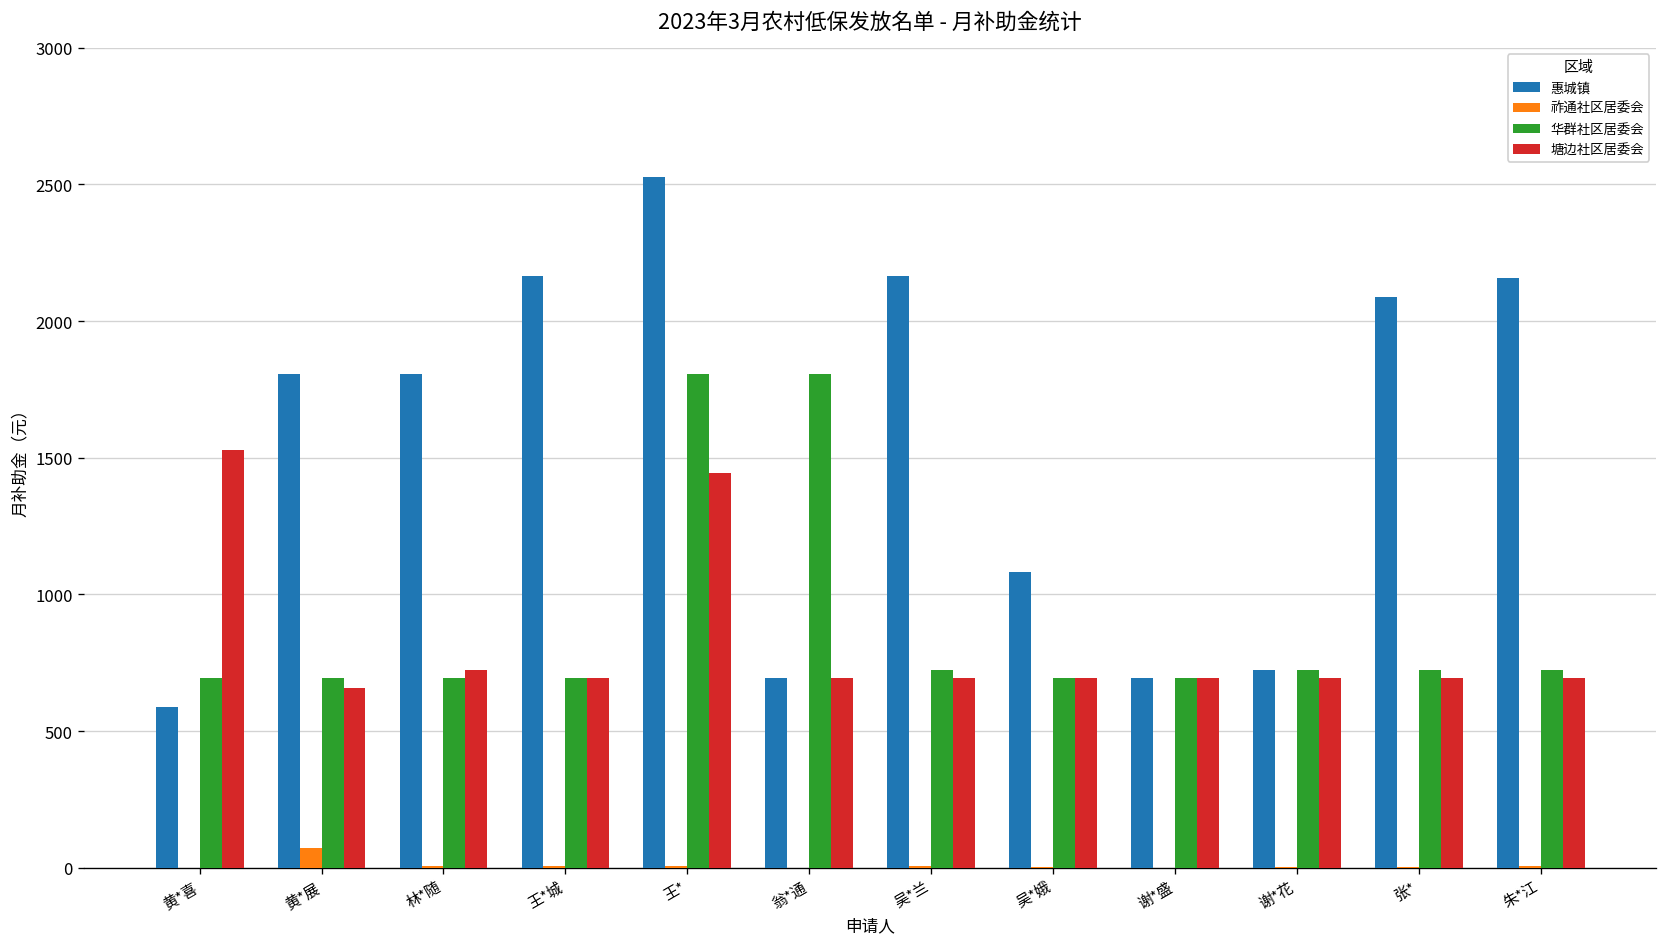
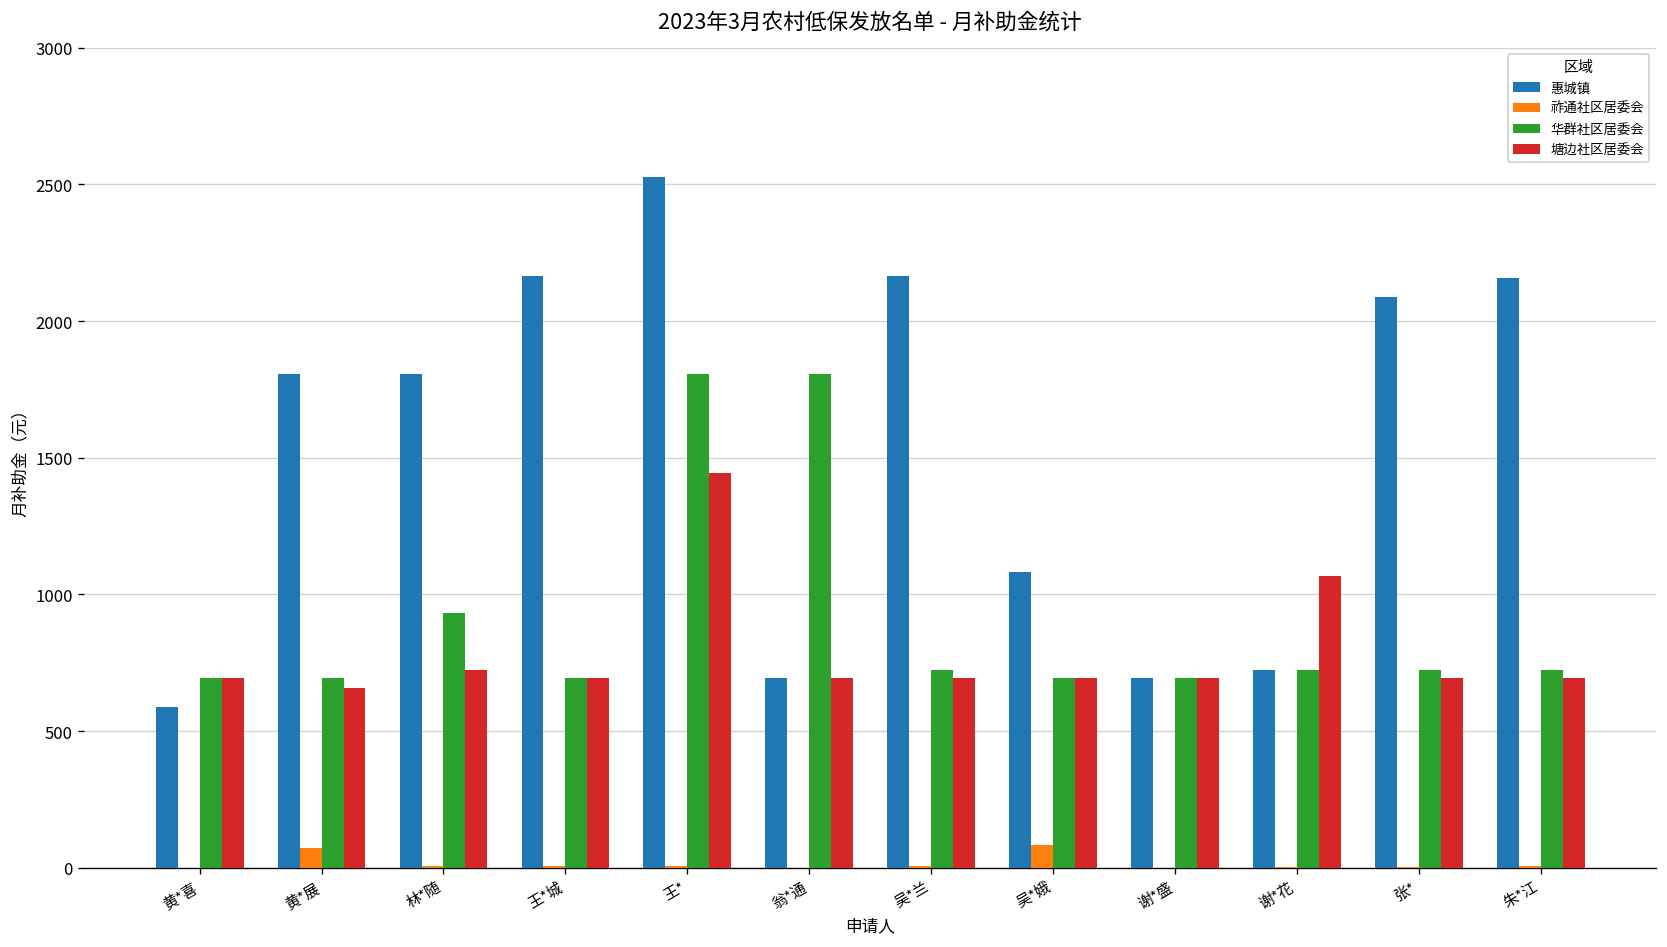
  {
    "惠城镇": {
      "黄*喜": 590,
      "黄*展": 1810,
      "林*随": 1810,
      "王*城": 2170,
      "王*": 2530,
      "翁*通": 700,
      "吴*兰": 2170,
      "吴*娥": 1080,
      "谢*盛": 700,
      "谢*花": 720,
      "张*": 2090,
      "朱*江": 2160
    },
    "祚通社区居委会": {
      "黄*展": 70,
-     "吴*娥": 0
+     "吴*娥": 80
    },
    "华群社区居委会": {
      "黄*喜": 700,
      "黄*展": 700,
-     "林*随": 700,
+     "林*随": 930,
      "王*城": 700,
      "王*": 1810,
      "翁*通": 1810,
      "吴*兰": 720,
      "吴*娥": 700,
      "谢*盛": 700,
      "谢*花": 720,
      "张*": 720,
      "朱*江": 720
    },
    "塘边社区居委会": {
-     "黄*喜": 1530,
+     "黄*喜": 700,
      "黄*展": 660,
      "林*随": 720,
      "王*城": 700,
      "王*": 1440,
      "翁*通": 700,
      "吴*兰": 700,
      "吴*娥": 700,
      "谢*盛": 700,
-     "谢*花": 700,
+     "谢*花": 1070,
      "张*": 700,
      "朱*江": 700
    }
  }
